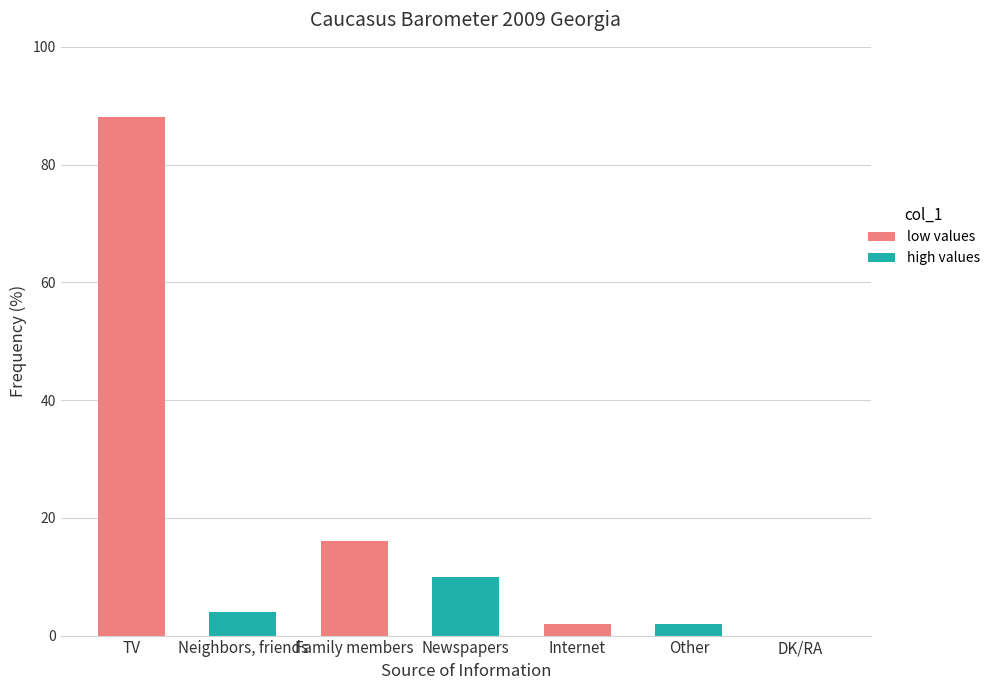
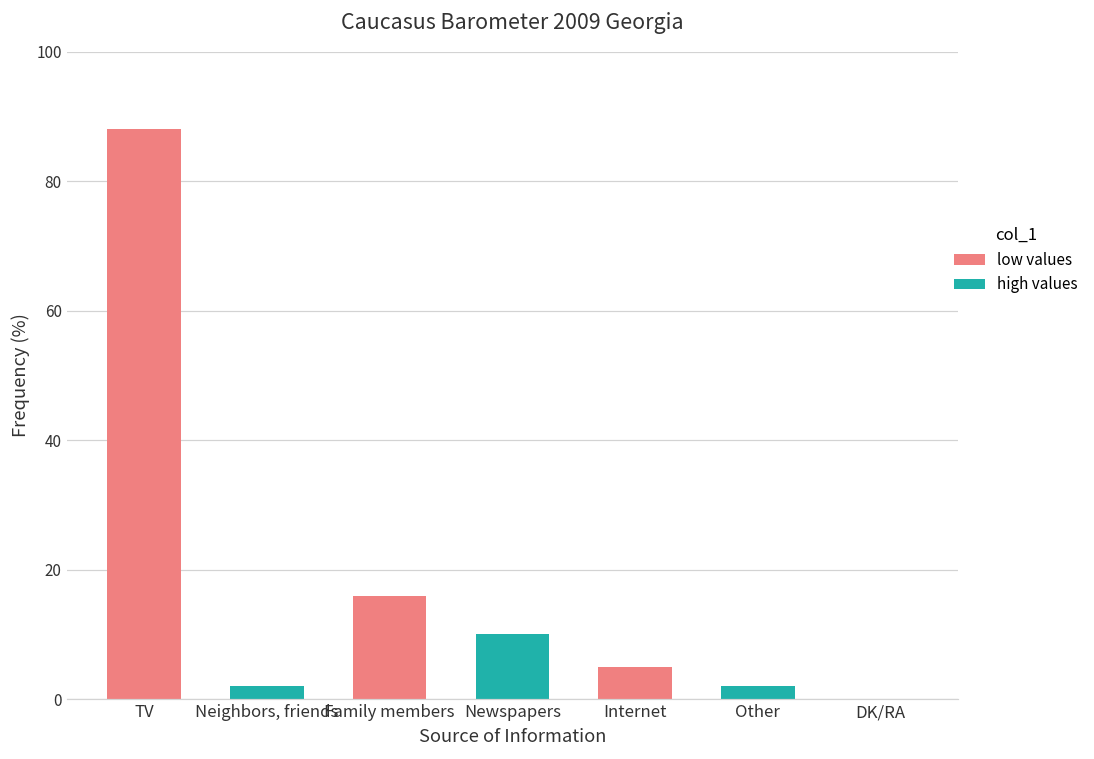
  {
    "TV": 88,
-   "Neighbors, friends": 4,
+   "Neighbors, friends": 2,
    "Family members": 16,
    "Newspapers": 10,
-   "Internet": 2,
+   "Internet": 5,
    "Other": 2,
    "DK/RA": 0
  }
